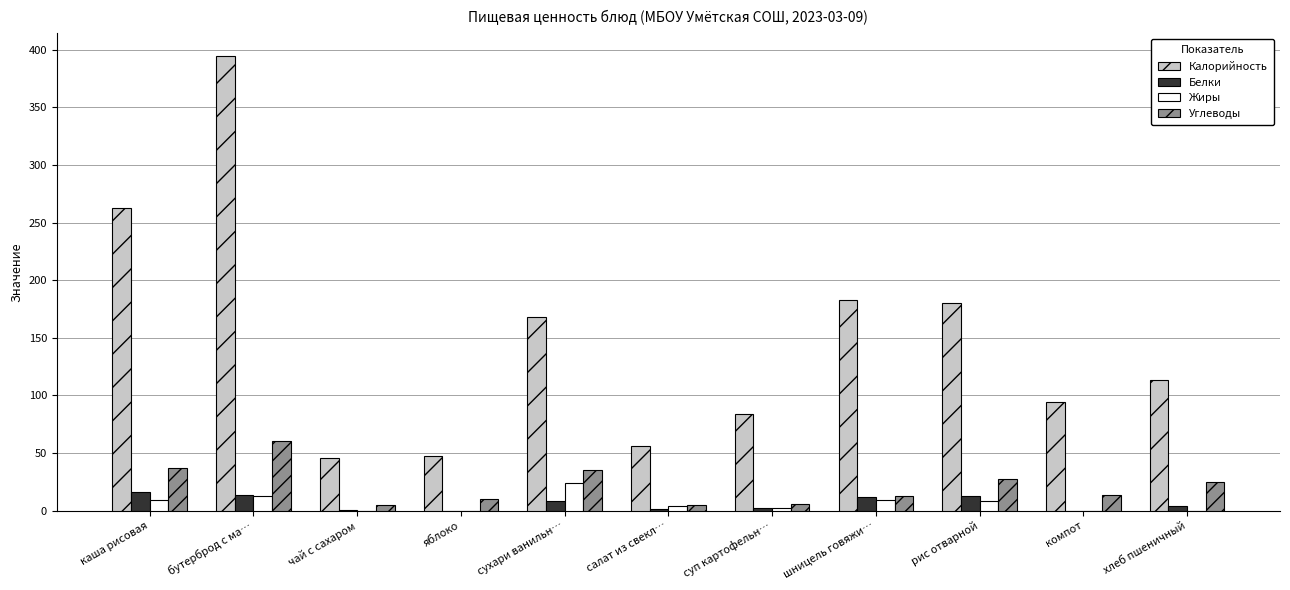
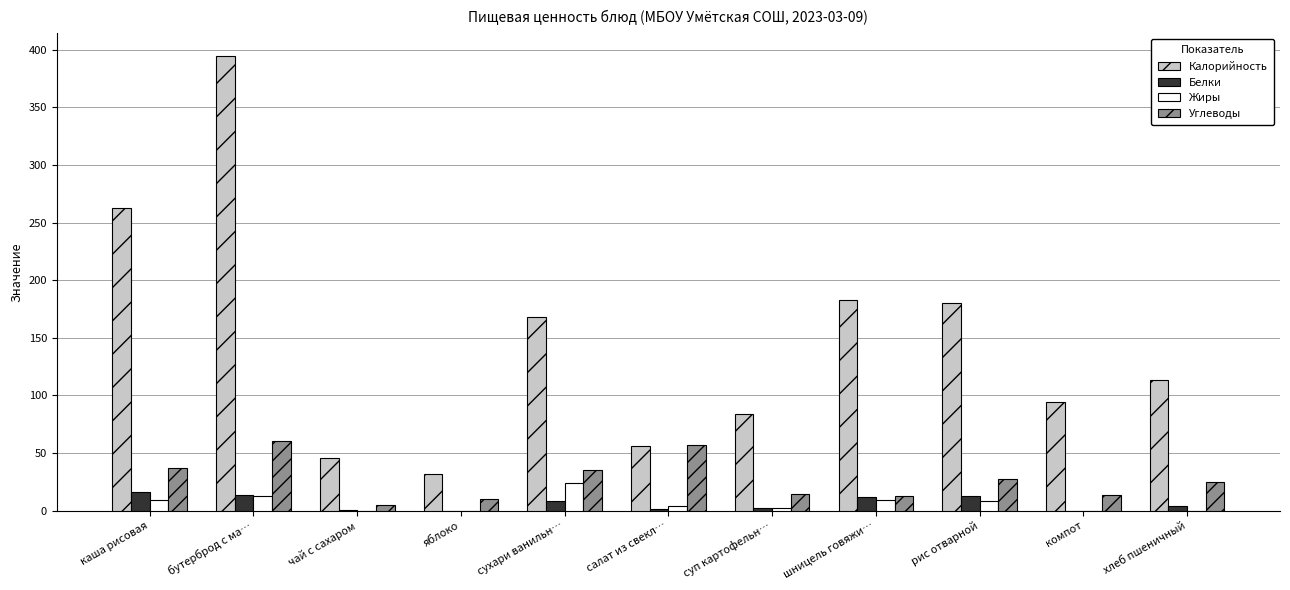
  {
    "Калорийность": {
      "каша рисовая": 263,
      "бутерброд с ма…": 395,
      "чай с сахаром": 46,
-     "яблоко": 47,
+     "яблоко": 32,
      "сухари ванильн…": 168,
      "салат из свекл…": 56,
      "суп картофельн…": 84,
      "шницель говяжи…": 183,
      "рис отварной": 180,
      "компот": 94,
      "хлеб пшеничный": 113
    },
    "Белки": {
      "каша рисовая": 16,
      "бутерброд с ма…": 14,
      "яблоко": 0,
      "сухари ванильн…": 8,
      "шницель говяжи…": 12,
      "рис отварной": 13,
      "компот": 0,
      "хлеб пшеничный": 4
    },
    "Жиры": {
      "каша рисовая": 9,
      "бутерброд с ма…": 13,
      "чай с сахаром": 0,
      "яблоко": 0,
      "сухари ванильн…": 24,
      "салат из свекл…": 4,
      "шницель говяжи…": 9,
      "рис отварной": 8,
      "компот": 0,
      "хлеб пшеничный": 0
    },
    "Углеводы": {
      "каша рисовая": 37,
      "бутерброд с ма…": 60,
      "чай с сахаром": 4,
      "яблоко": 10,
      "сухари ванильн…": 35,
-     "салат из свекл…": 5,
-     "суп картофельн…": 6,
+     "салат из свекл…": 57,
+     "суп картофельн…": 14,
      "шницель говяжи…": 13,
      "рис отварной": 27,
      "компот": 13,
      "хлеб пшеничный": 25
    }
  }
